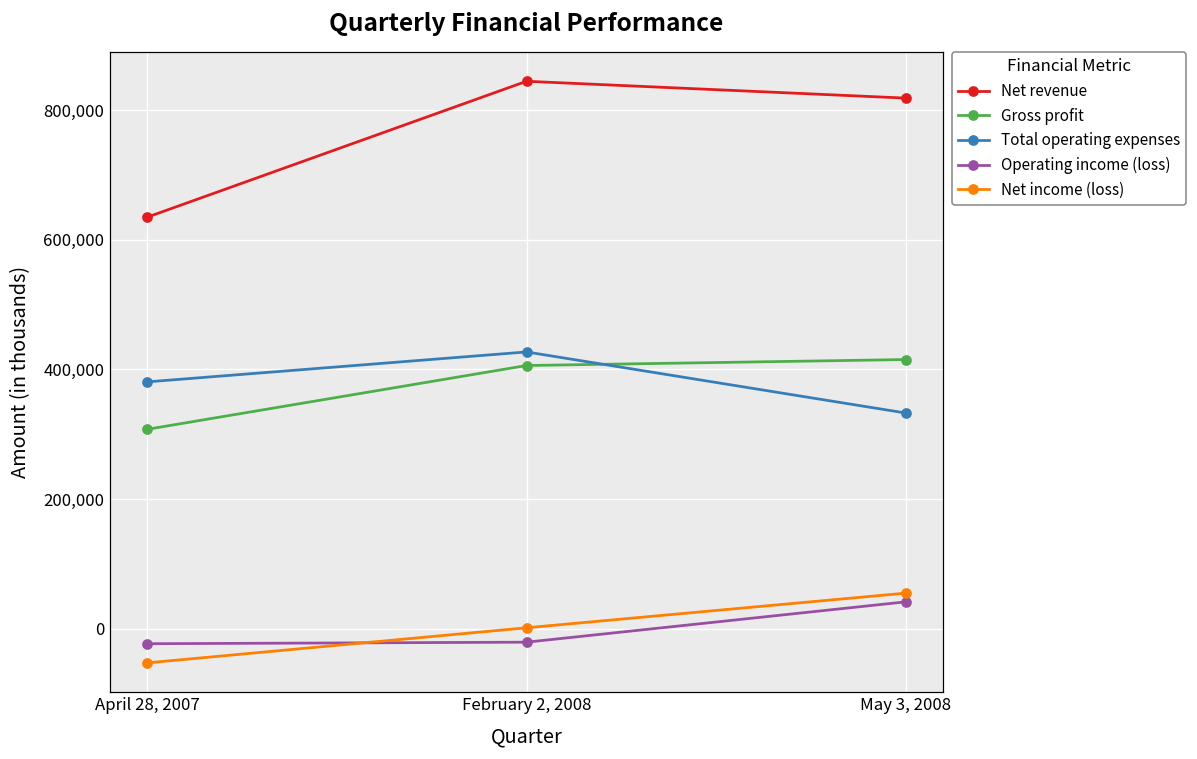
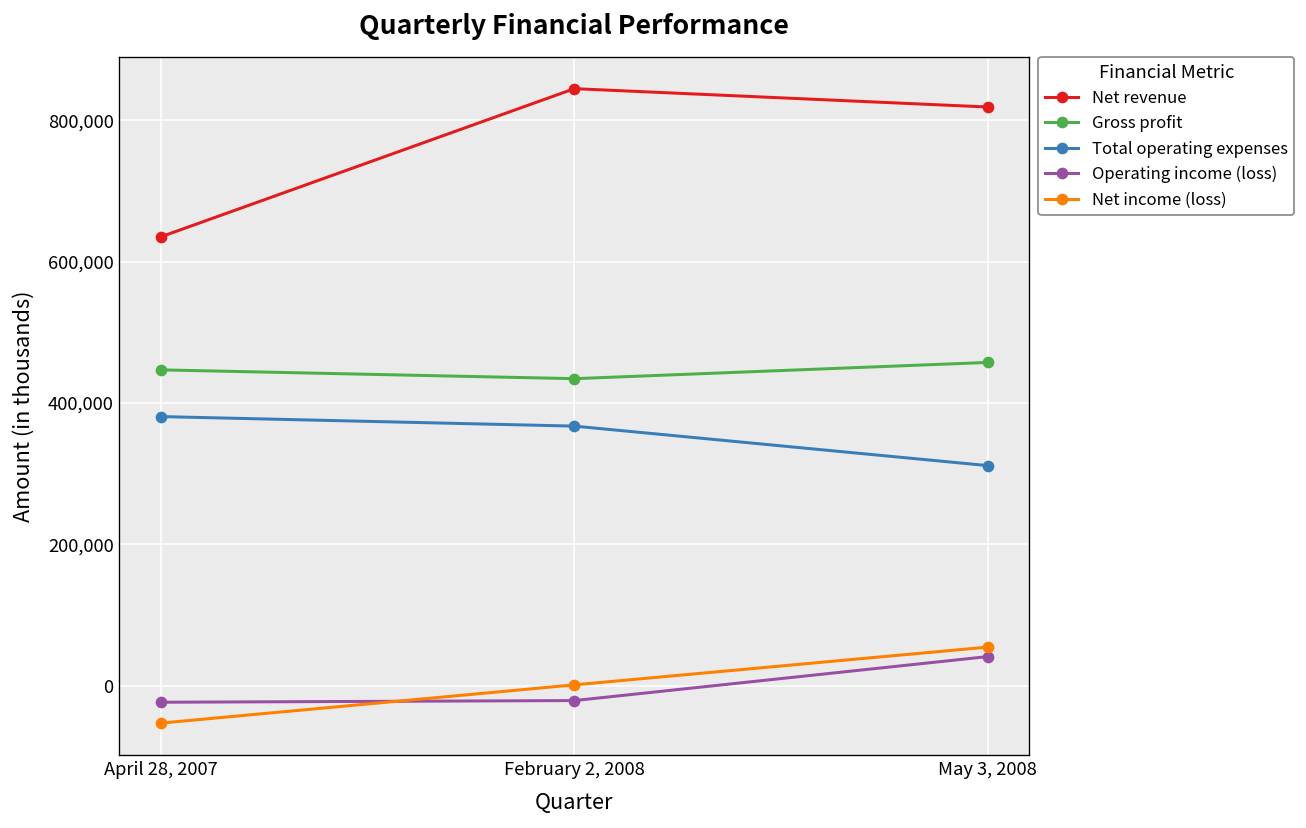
  {
    "Net revenue": {
      "April 28, 2007": "640,000",
      "February 2, 2008": "840,000",
      "May 3, 2008": "820,000"
    },
    "Gross profit": {
-     "April 28, 2007": "310,000",
-     "February 2, 2008": "410,000",
-     "May 3, 2008": "420,000"
+     "April 28, 2007": "450,000",
+     "February 2, 2008": "430,000",
+     "May 3, 2008": "460,000"
    },
    "Total operating expenses": {
      "April 28, 2007": "380,000",
-     "February 2, 2008": "430,000",
-     "May 3, 2008": "330,000"
+     "February 2, 2008": "370,000",
+     "May 3, 2008": "310,000"
    },
    "Operating income (loss)": {
      "April 28, 2007": "-20,000",
      "February 2, 2008": "-20,000",
      "May 3, 2008": "40,000"
    },
    "Net income (loss)": {
      "April 28, 2007": "-50,000",
      "February 2, 2008": "0",
      "May 3, 2008": "50,000"
    }
  }
